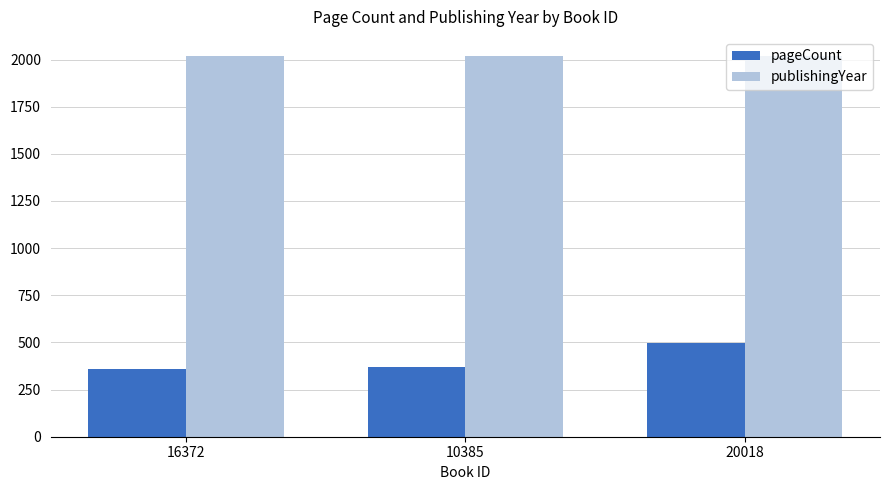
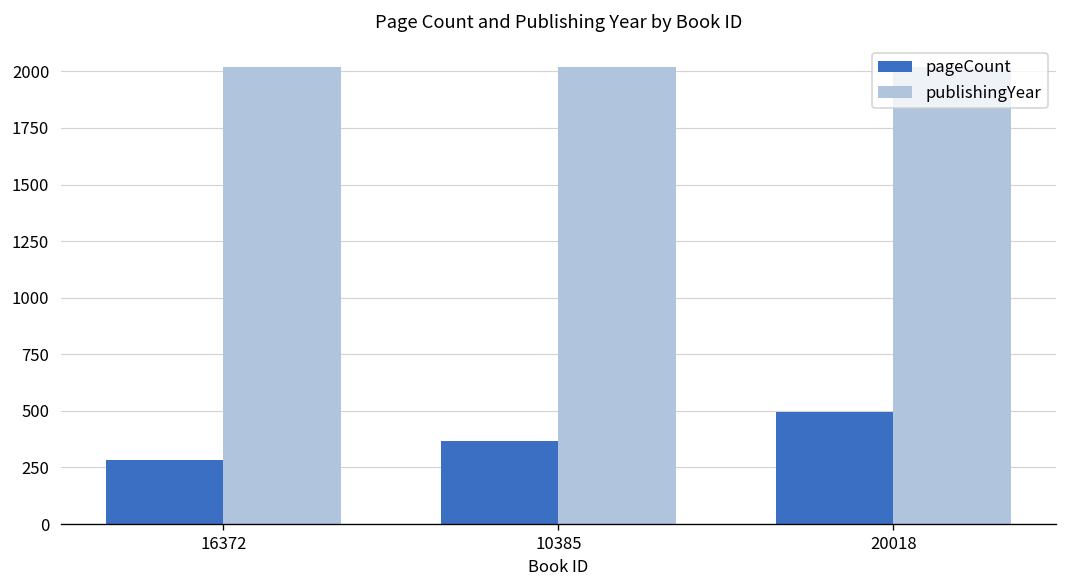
  {
    "pageCount": {
-     "16372": 360,
+     "16372": 280,
      "10385": 370,
      "20018": 500
    },
    "publishingYear": {
      "16372": 2020,
      "10385": 2020
    }
  }
